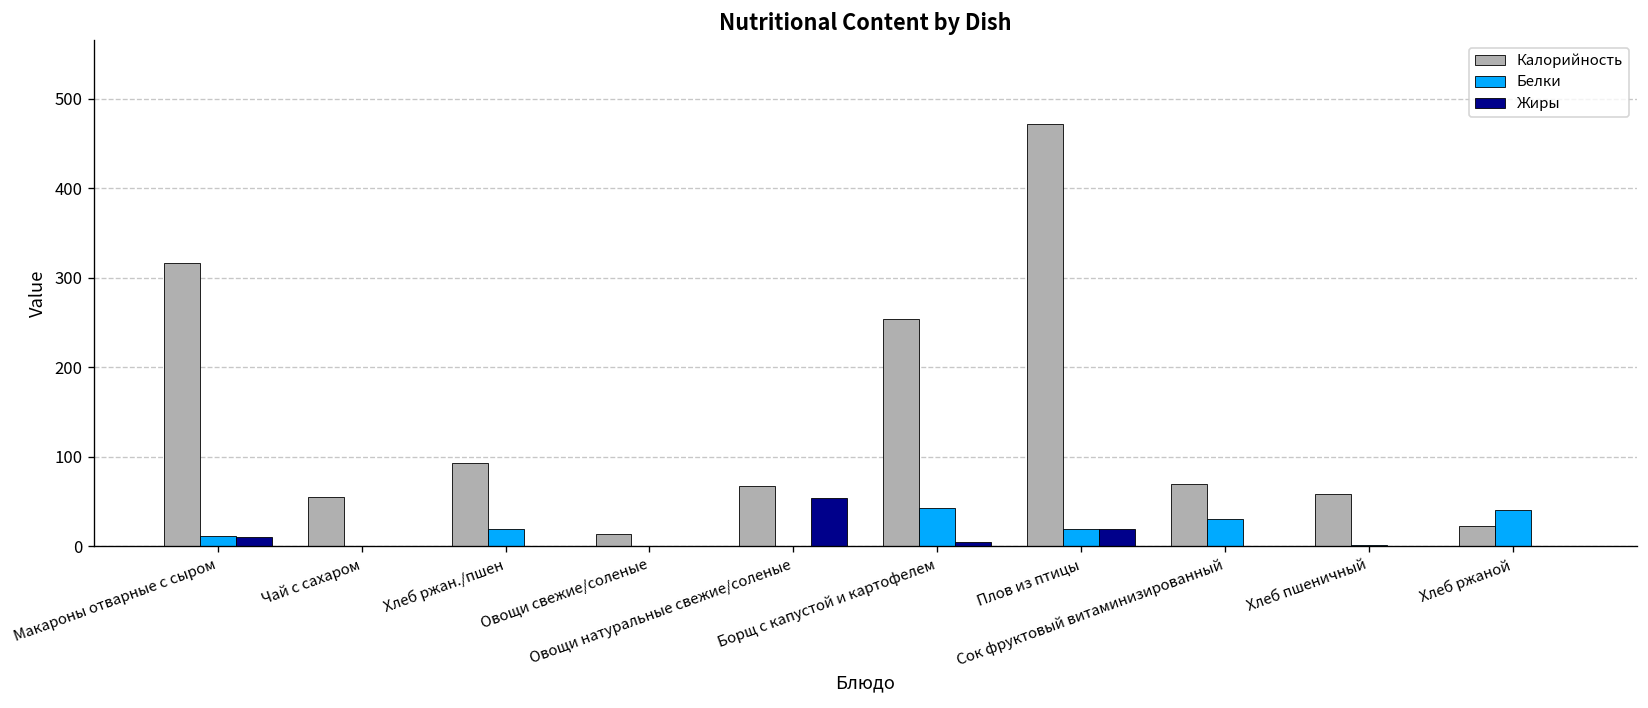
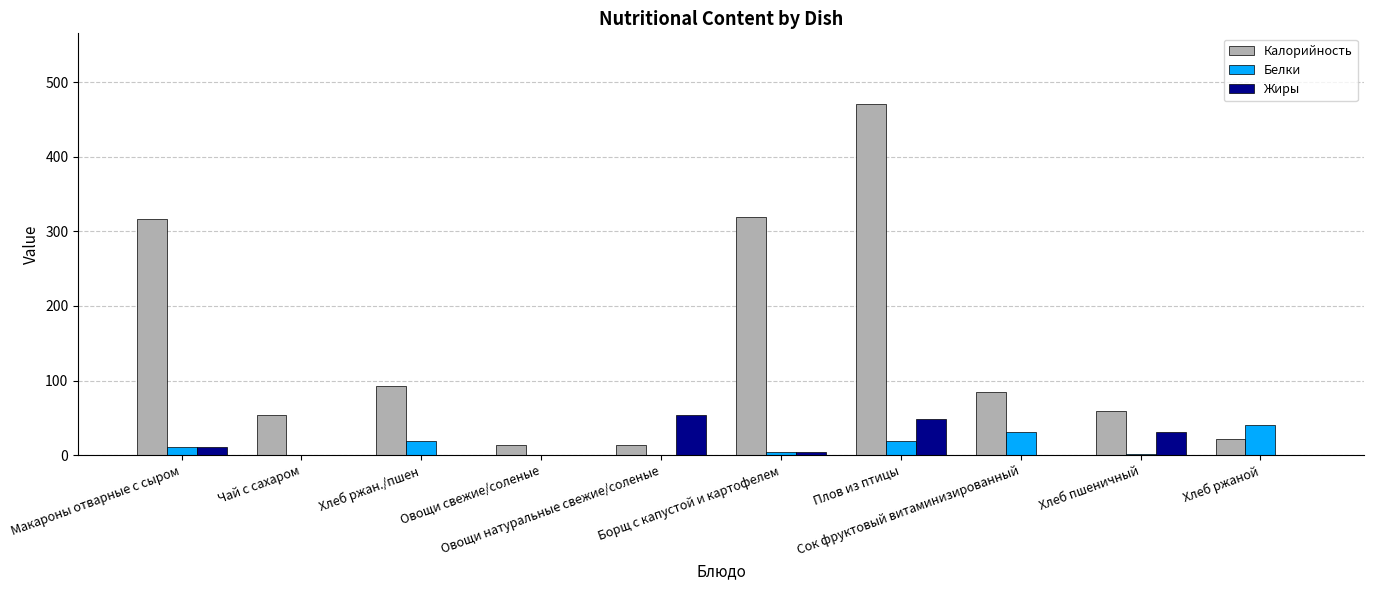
  {
    "Калорийность": {
      "Макароны отварные с сыром": 320,
      "Чай с сахаром": 50,
      "Хлеб ржан./пшен": 90,
      "Овощи свежие/соленые": 10,
-     "Овощи натуральные свежие/соленые": 70,
-     "Борщ с капустой и картофелем": 250,
+     "Овощи натуральные свежие/соленые": 10,
+     "Борщ с капустой и картофелем": 320,
      "Плов из птицы": 470,
-     "Сок фруктовый витаминизированный": 70,
+     "Сок фруктовый витаминизированный": 80,
      "Хлеб пшеничный": 60,
      "Хлеб ржаной": 20
    },
    "Белки": {
      "Макароны отварные с сыром": 10,
      "Хлеб ржан./пшен": 20,
-     "Борщ с капустой и картофелем": 40,
+     "Борщ с капустой и картофелем": 0,
      "Плов из птицы": 20,
      "Сок фруктовый витаминизированный": 30,
      "Хлеб ржаной": 40
    },
    "Жиры": {
      "Макароны отварные с сыром": 10,
      "Овощи натуральные свежие/соленые": 50,
      "Борщ с капустой и картофелем": 0,
-     "Плов из птицы": 20,
+     "Плов из птицы": 50,
      "Сок фруктовый витаминизированный": 0,
-     "Хлеб пшеничный": 0
+     "Хлеб пшеничный": 30
    }
  }
